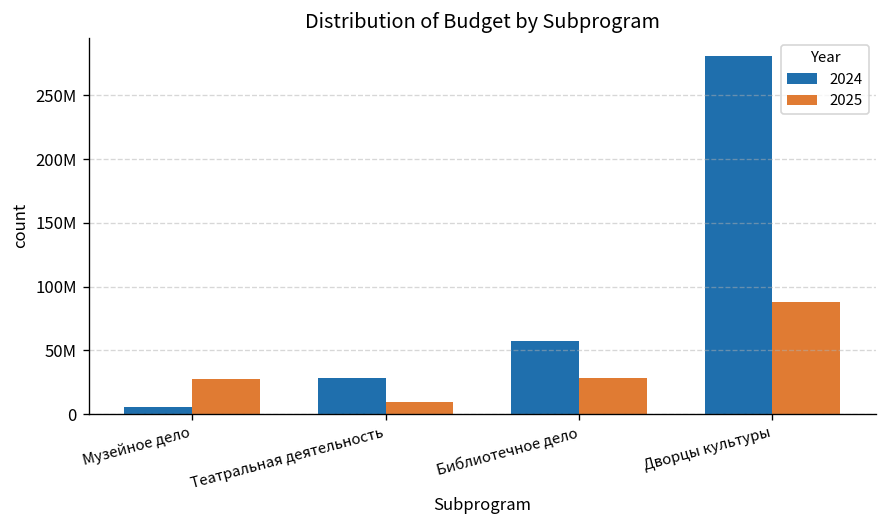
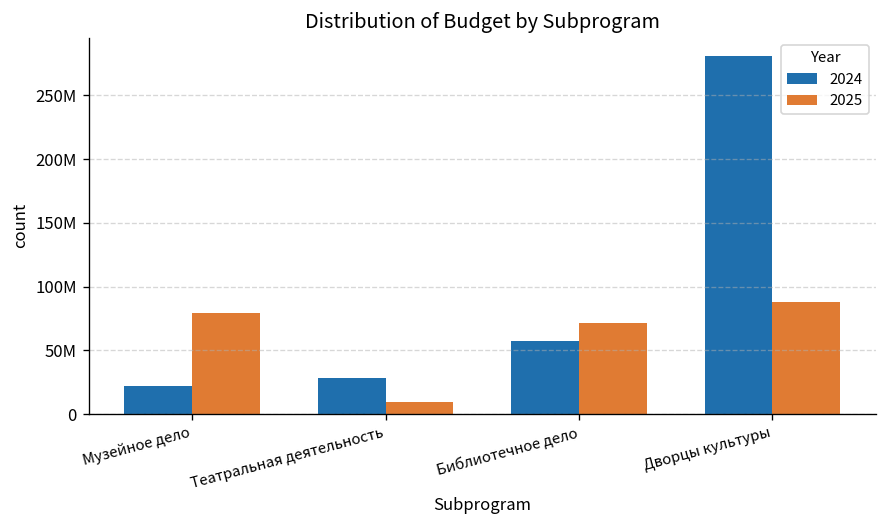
  {
    "2024": {
-     "Музейное дело": 6000000,
+     "Музейное дело": 22000000,
      "Театральная деятельность": 28000000,
      "Библиотечное дело": 57000000,
      "Дворцы культуры": 281000000
    },
    "2025": {
-     "Музейное дело": 28000000,
+     "Музейное дело": 79000000,
      "Театральная деятельность": 10000000,
-     "Библиотечное дело": 28000000,
+     "Библиотечное дело": 72000000,
      "Дворцы культуры": 88000000
    }
  }
